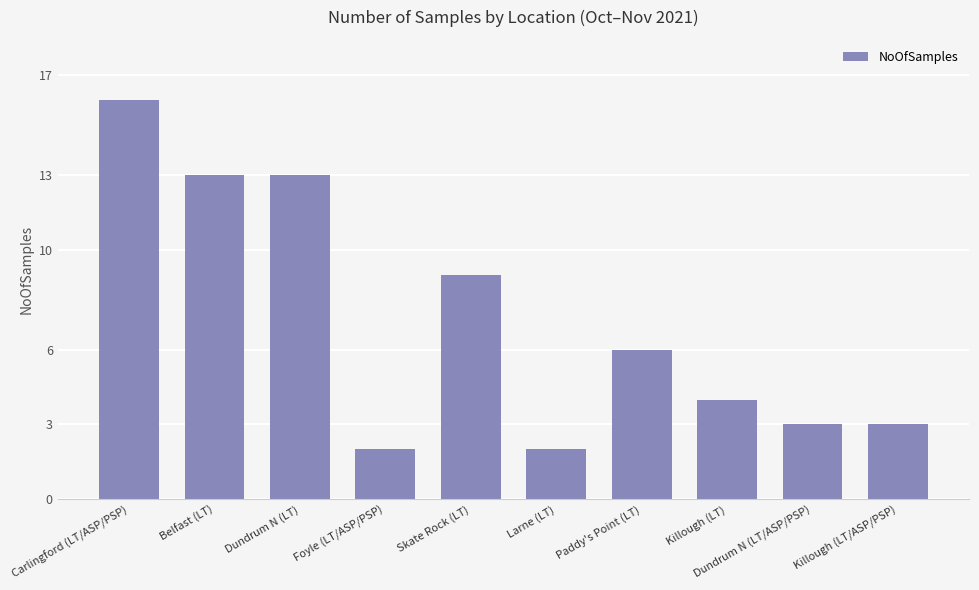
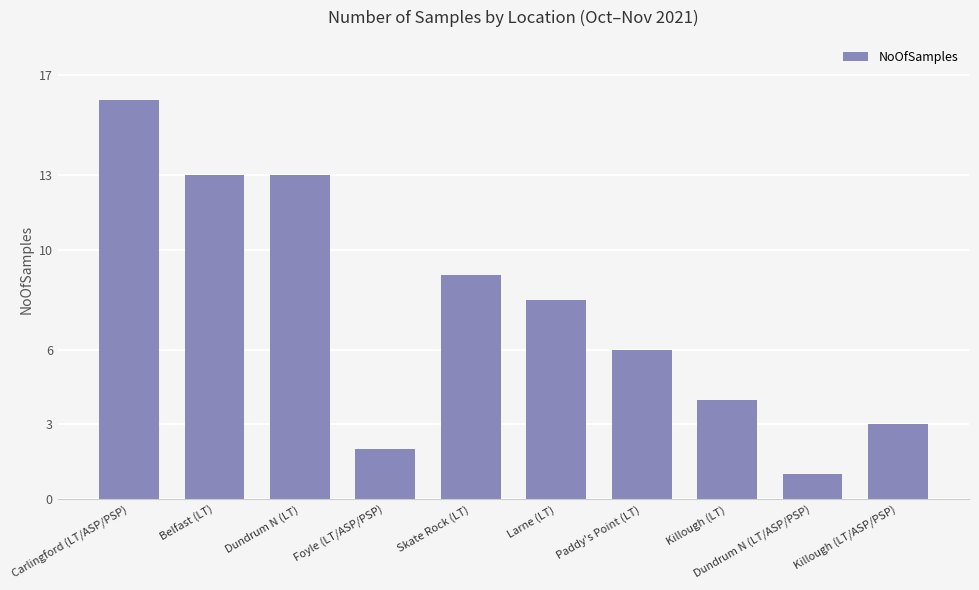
  {
    "Carlingford (LT/ASP/PSP)": 16,
    "Belfast (LT)": 13,
    "Dundrum N (LT)": 13,
    "Foyle (LT/ASP/PSP)": 2,
    "Skate Rock (LT)": 9,
-   "Larne (LT)": 2,
+   "Larne (LT)": 8,
    "Paddy's Point (LT)": 6,
    "Killough (LT)": 4,
-   "Dundrum N (LT/ASP/PSP)": 3,
+   "Dundrum N (LT/ASP/PSP)": 1,
    "Killough (LT/ASP/PSP)": 3
  }
